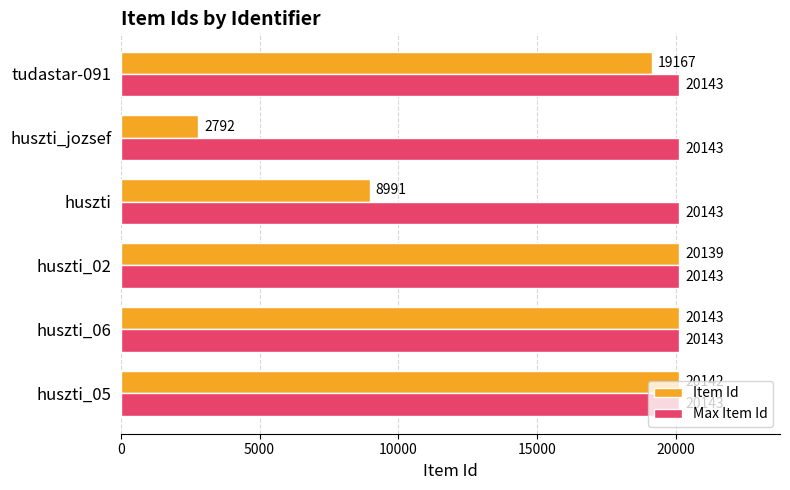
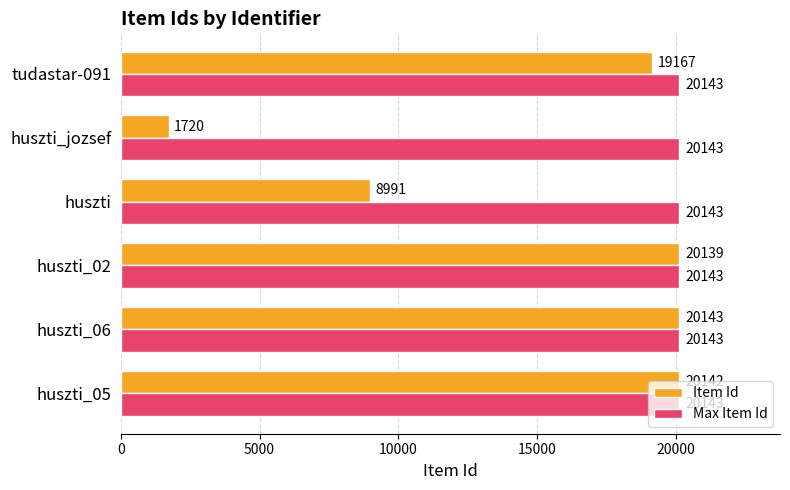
  {
    "Item Id": {
      "tudastar-091": 19167,
-     "huszti_jozsef": 2792,
+     "huszti_jozsef": 1720,
      "huszti": 8991,
      "huszti_02": 20139,
      "huszti_06": 20143
    },
    "Max Item Id": {
      "tudastar-091": 20143,
      "huszti_jozsef": 20143,
      "huszti": 20143,
      "huszti_02": 20143,
      "huszti_06": 20143
    }
  }
